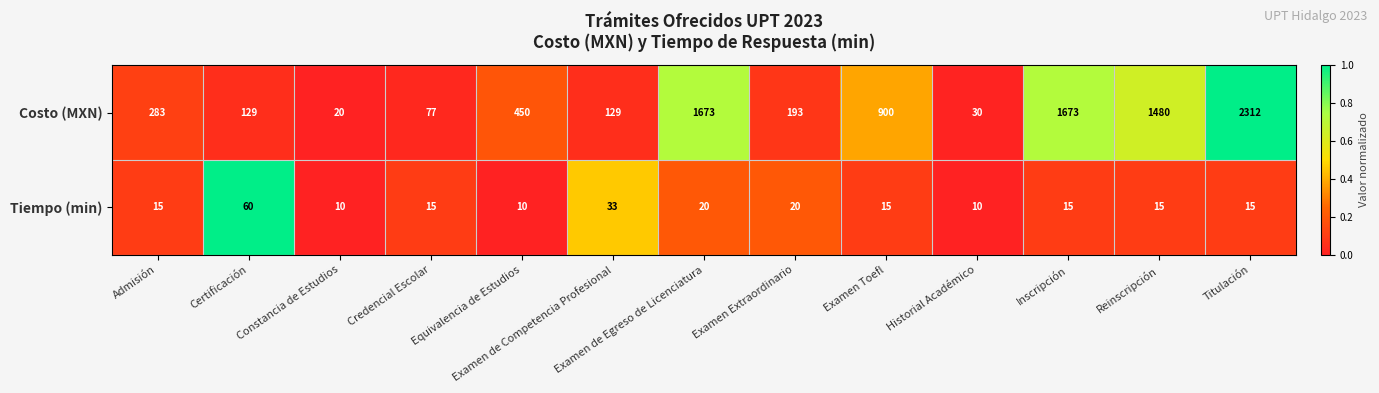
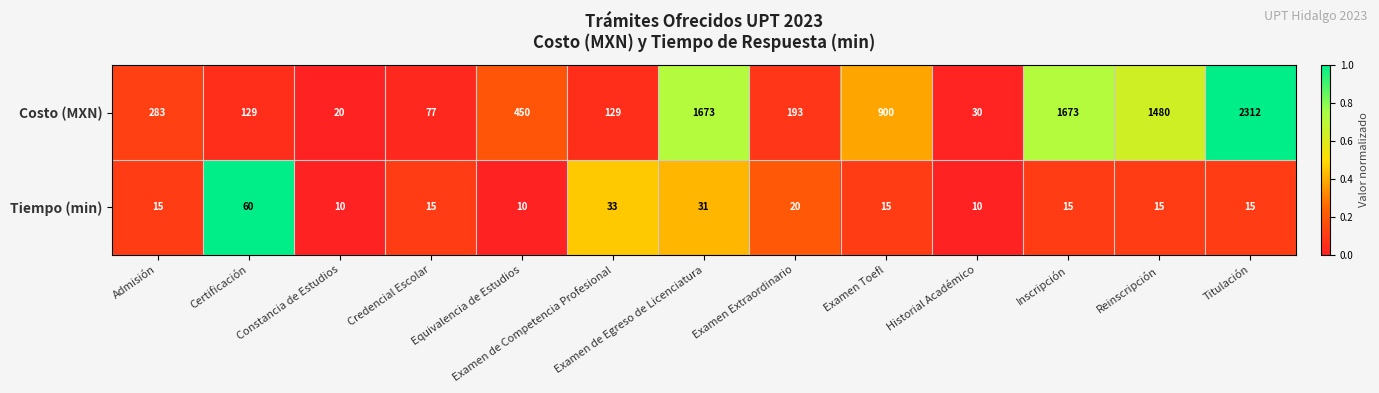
  {
    "Costo (MXN)": {
      "Admisión": 283,
      "Certificación": 129,
      "Constancia de Estudios": 20,
      "Credencial Escolar": 77,
      "Equivalencia de Estudios": 450,
      "Examen de Competencia Profesional": 129,
      "Examen de Egreso de Licenciatura": 1673,
      "Examen Extraordinario": 193,
      "Examen Toefl": 900,
      "Historial Académico": 30,
      "Inscripción": 1673,
      "Reinscripción": 1480,
      "Titulación": 2312
    },
    "Tiempo (min)": {
      "Admisión": 15,
      "Certificación": 60,
      "Constancia de Estudios": 10,
      "Credencial Escolar": 15,
      "Equivalencia de Estudios": 10,
      "Examen de Competencia Profesional": 33,
-     "Examen de Egreso de Licenciatura": 20,
+     "Examen de Egreso de Licenciatura": 31,
      "Examen Extraordinario": 20,
      "Examen Toefl": 15,
      "Historial Académico": 10,
      "Inscripción": 15,
      "Reinscripción": 15,
      "Titulación": 15
    }
  }
